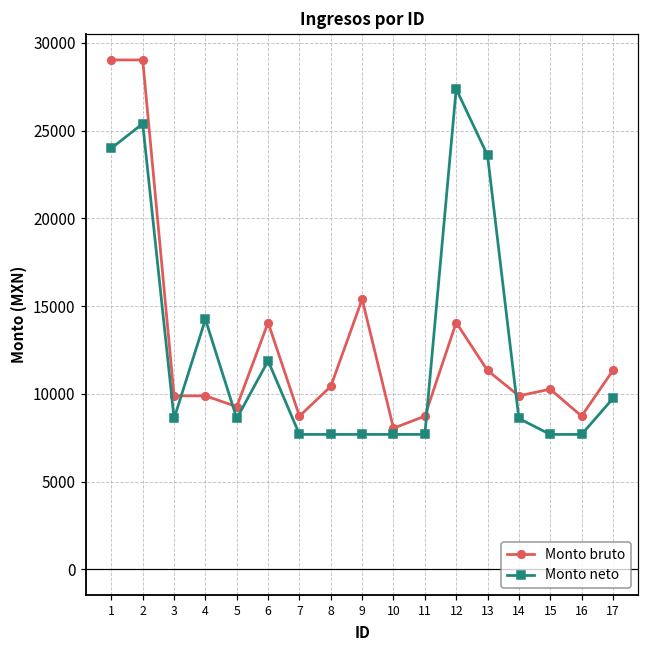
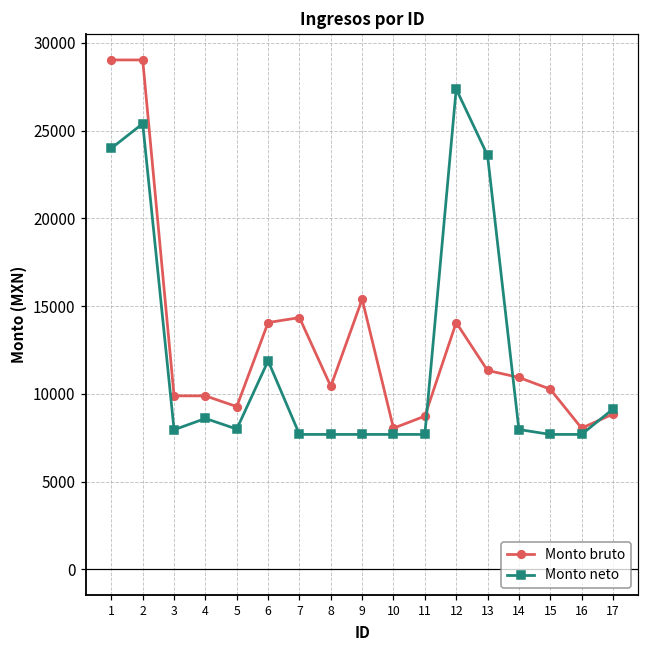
  {
    "Monto bruto": {
      "1": 29000,
      "2": 29000,
      "3": 9900,
      "4": 9900,
      "5": 9300,
      "6": 14100,
-     "7": 8700,
+     "7": 14300,
      "8": 10400,
      "9": 15400,
      "10": 8000,
      "11": 8700,
      "12": 14100,
      "13": 11300,
-     "14": 9900,
+     "14": 10900,
      "15": 10300,
-     "16": 8700,
-     "17": 11300
+     "16": 8000,
+     "17": 8800
    },
    "Monto neto": {
      "1": 24000,
      "2": 25400,
-     "3": 8600,
-     "4": 14200,
-     "5": 8600,
+     "3": 8000,
+     "4": 8600,
+     "5": 8000,
      "6": 11900,
      "7": 7700,
      "8": 7700,
      "9": 7700,
      "10": 7700,
      "11": 7700,
      "12": 27400,
      "13": 23600,
-     "14": 8600,
+     "14": 8000,
      "15": 7700,
      "16": 7700,
-     "17": 9700
+     "17": 9100
    }
  }
